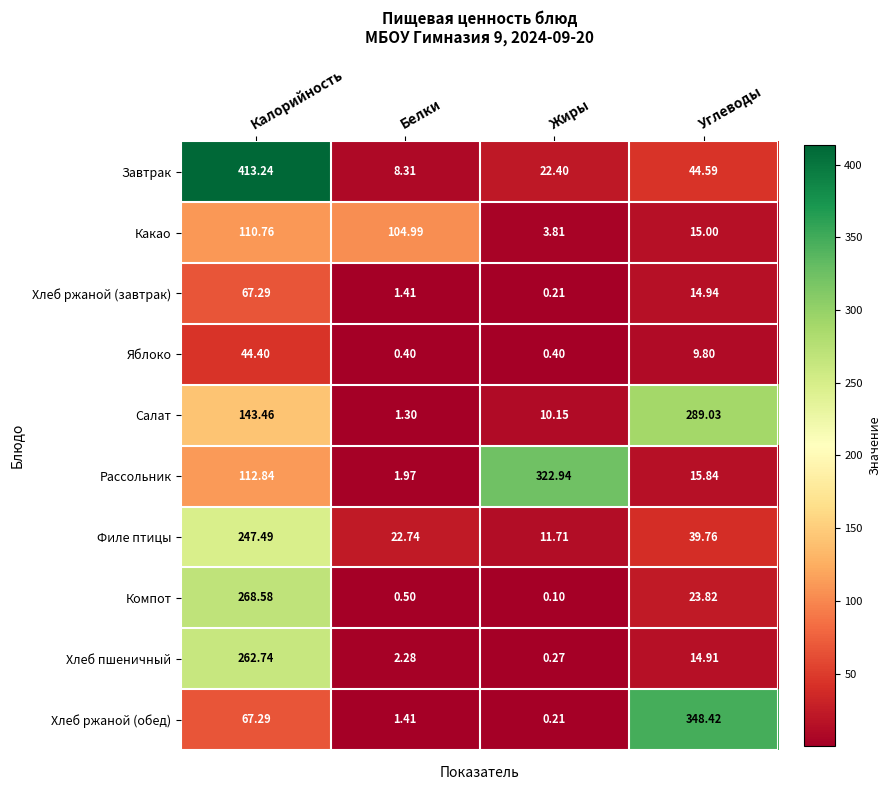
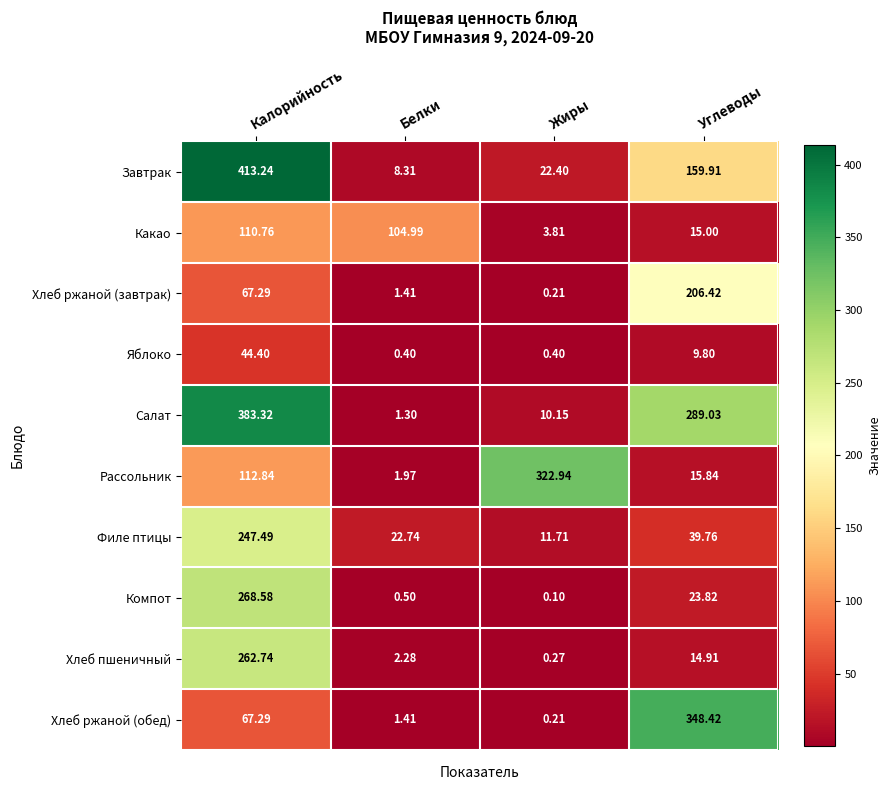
  {
    "Завтрак": {
      "Калорийность": 413.24,
      "Белки": 8.31,
      "Жиры": 22.40,
-     "Углеводы": 44.59
+     "Углеводы": 159.91
    },
    "Какао": {
      "Калорийность": 110.76,
      "Белки": 104.99,
      "Жиры": 3.81,
      "Углеводы": 15.00
    },
    "Хлеб ржаной (завтрак)": {
      "Калорийность": 67.29,
      "Белки": 1.41,
      "Жиры": 0.21,
-     "Углеводы": 14.94
+     "Углеводы": 206.42
    },
    "Яблоко": {
      "Калорийность": 44.40,
      "Белки": 0.40,
      "Жиры": 0.40,
      "Углеводы": 9.80
    },
    "Салат": {
-     "Калорийность": 143.46,
+     "Калорийность": 383.32,
      "Белки": 1.30,
      "Жиры": 10.15,
      "Углеводы": 289.03
    },
    "Рассольник": {
      "Калорийность": 112.84,
      "Белки": 1.97,
      "Жиры": 322.94,
      "Углеводы": 15.84
    },
    "Филе птицы": {
      "Калорийность": 247.49,
      "Белки": 22.74,
      "Жиры": 11.71,
      "Углеводы": 39.76
    },
    "Компот": {
      "Калорийность": 268.58,
      "Белки": 0.50,
      "Жиры": 0.10,
      "Углеводы": 23.82
    },
    "Хлеб пшеничный": {
      "Калорийность": 262.74,
      "Белки": 2.28,
      "Жиры": 0.27,
      "Углеводы": 14.91
    },
    "Хлеб ржаной (обед)": {
      "Калорийность": 67.29,
      "Белки": 1.41,
      "Жиры": 0.21,
      "Углеводы": 348.42
    }
  }
